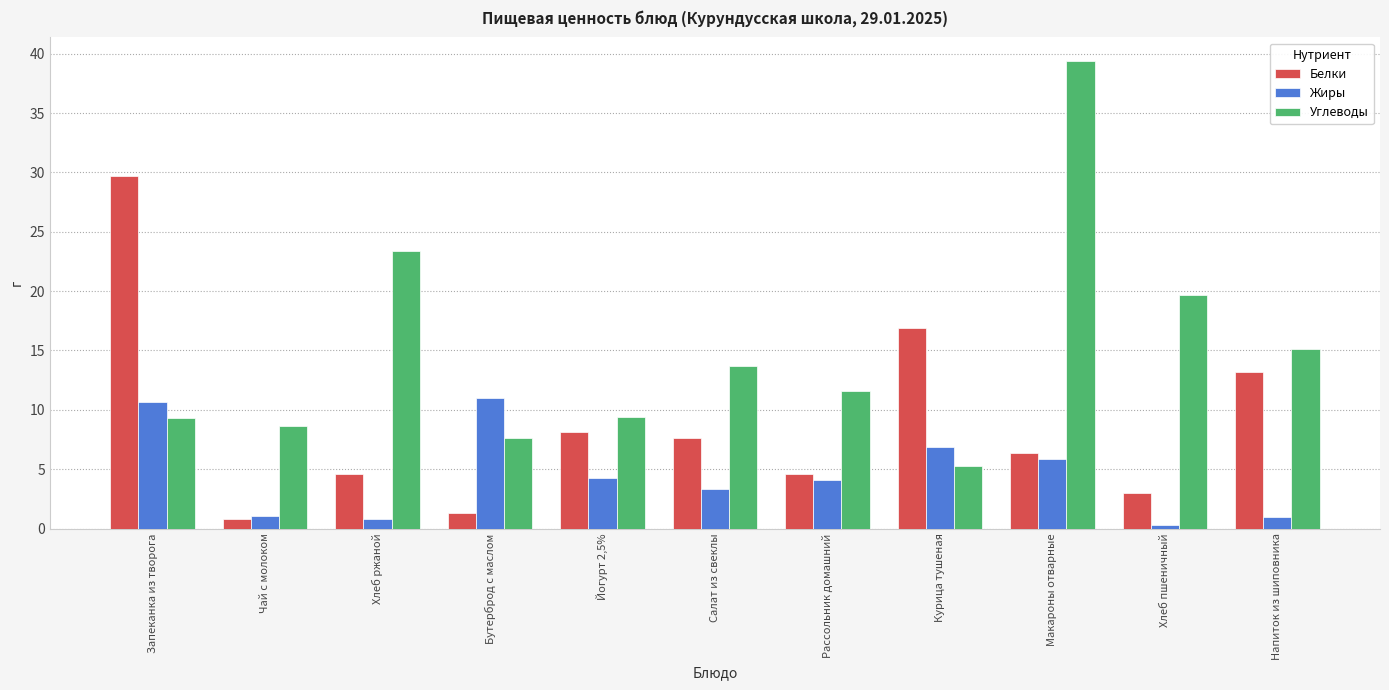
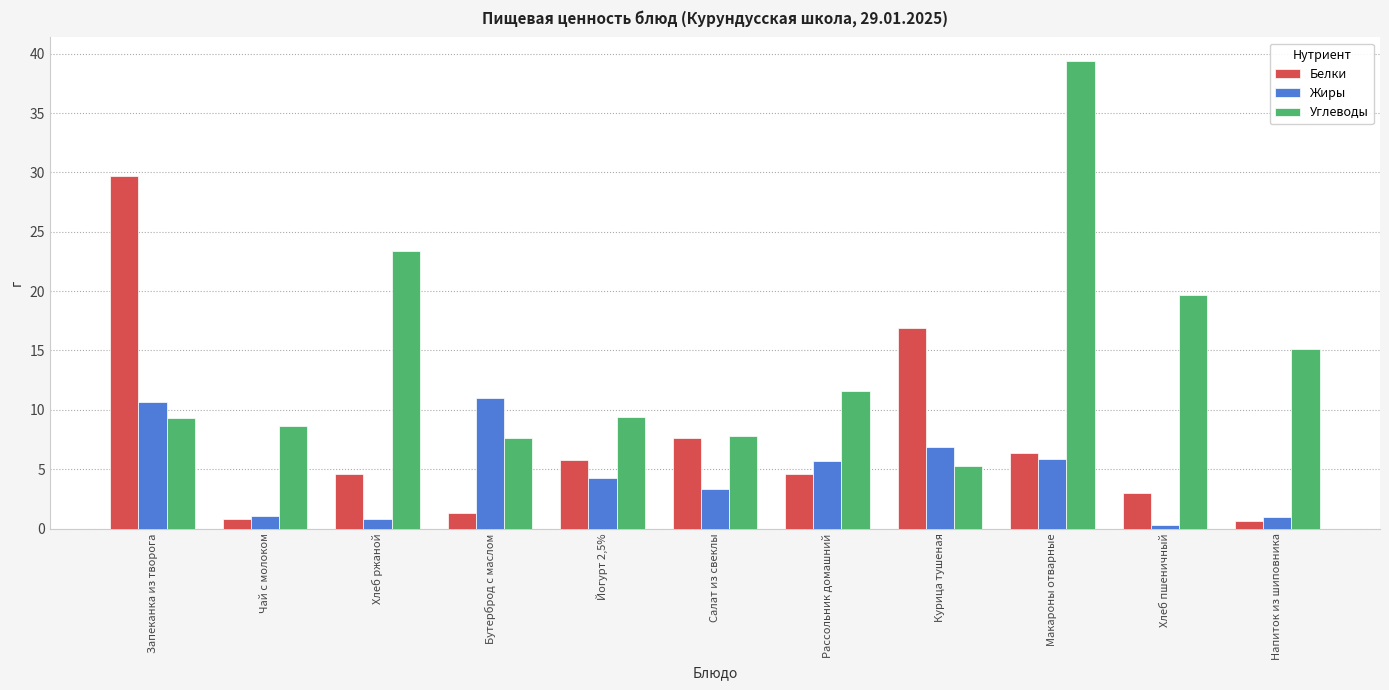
  {
    "Белки": {
      "Запеканка из творога": 29.7,
      "Чай с молоком": 0.8,
      "Хлеб ржаной": 4.6,
      "Бутерброд с маслом": 1.3,
-     "Йогурт 2,5%": 8.1,
+     "Йогурт 2,5%": 5.8,
      "Салат из свеклы": 7.6,
      "Рассольник домашний": 4.6,
      "Курица тушеная": 16.9,
      "Макароны отварные": 6.4,
      "Хлеб пшеничный": 3.0,
-     "Напиток из шиповника": 13.2
+     "Напиток из шиповника": 0.6
    },
    "Жиры": {
      "Запеканка из творога": 10.7,
      "Чай с молоком": 1.1,
      "Хлеб ржаной": 0.8,
      "Бутерброд с маслом": 11.0,
      "Йогурт 2,5%": 4.3,
      "Салат из свеклы": 3.3,
-     "Рассольник домашний": 4.1,
+     "Рассольник домашний": 5.7,
      "Курица тушеная": 6.9,
      "Макароны отварные": 5.9,
      "Хлеб пшеничный": 0.3,
      "Напиток из шиповника": 1.0
    },
    "Углеводы": {
      "Запеканка из творога": 9.3,
      "Чай с молоком": 8.6,
      "Хлеб ржаной": 23.4,
      "Бутерброд с маслом": 7.6,
      "Йогурт 2,5%": 9.4,
-     "Салат из свеклы": 13.7,
+     "Салат из свеклы": 7.8,
      "Рассольник домашний": 11.6,
      "Курица тушеная": 5.3,
      "Макароны отварные": 39.4,
      "Хлеб пшеничный": 19.7,
      "Напиток из шиповника": 15.1
    }
  }
